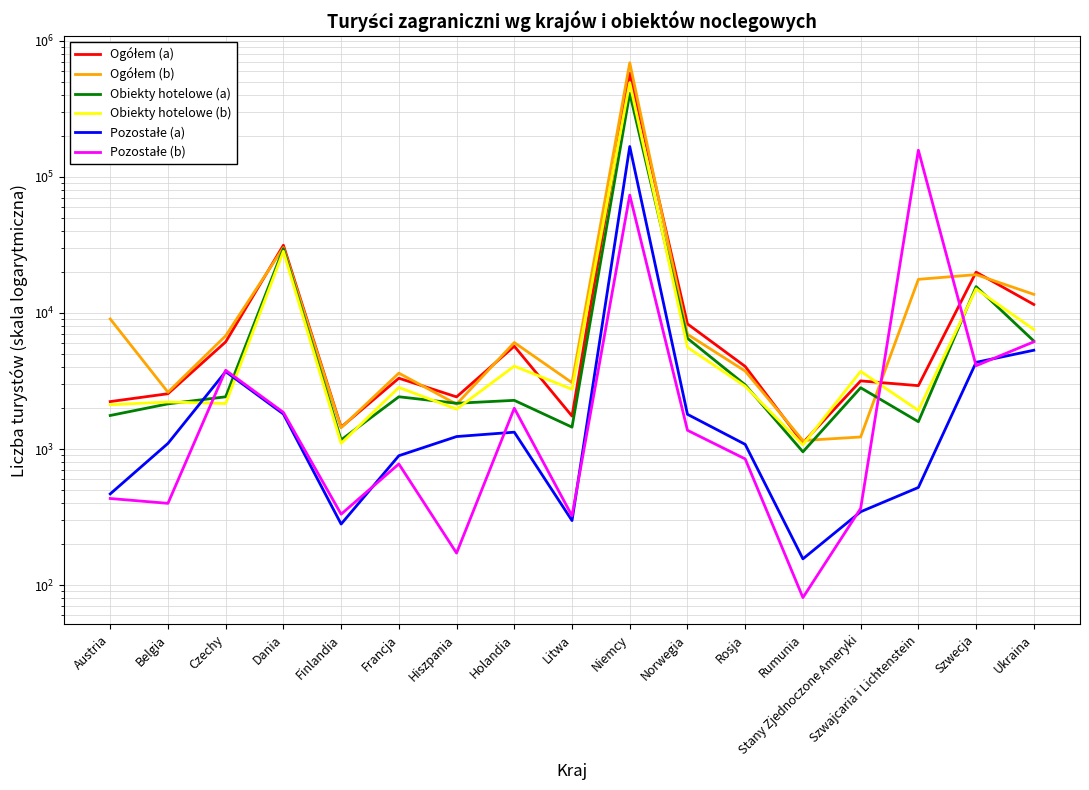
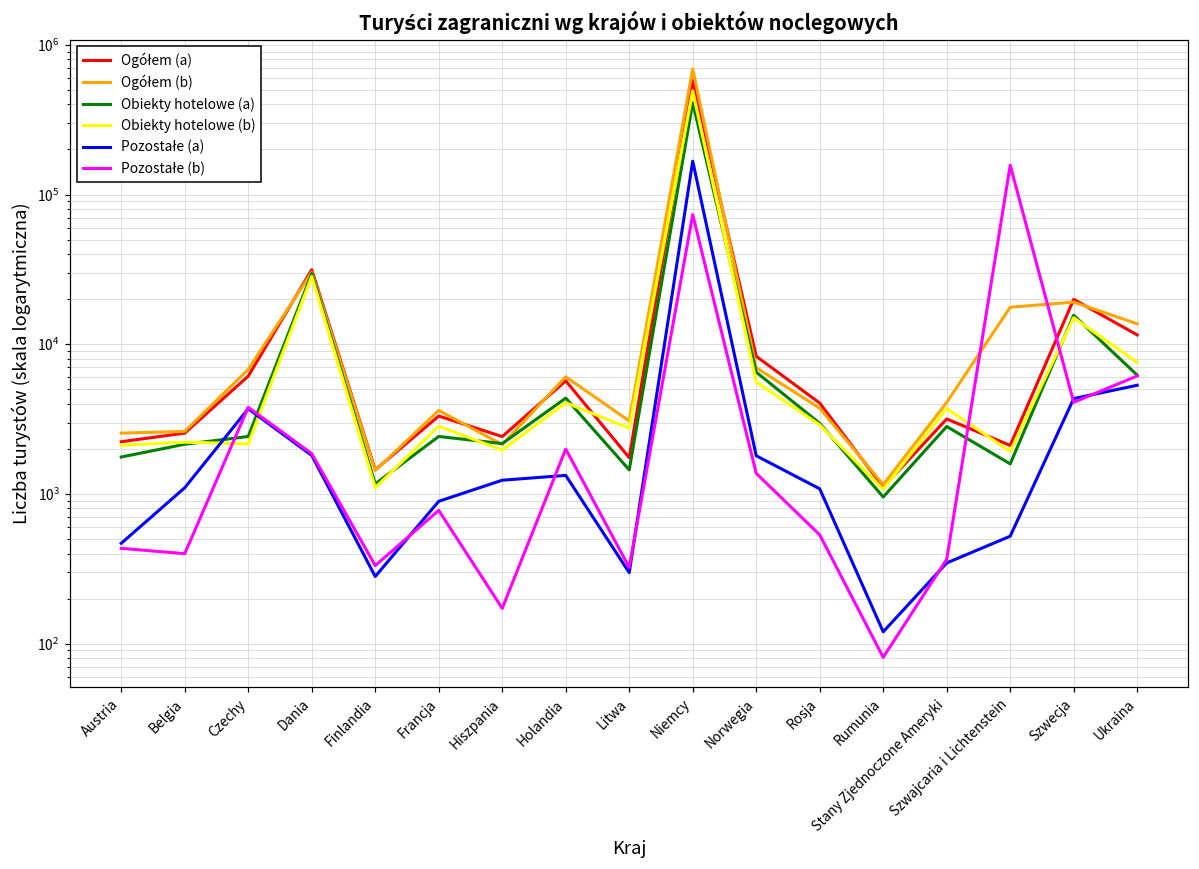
  {
    "Ogółem (a)": {
      "Austria": 2200,
      "Czechy": 6000,
      "Francja": 3300,
      "Hiszpania": 2400,
      "Holandia": 5700,
      "Litwa": 1700,
      "Niemcy": 580000,
      "Norwegia": 8000,
      "Rosja": 4000,
      "Stany Zjednoczone Ameryki": 3200,
-     "Szwajcaria i Lichtenstein": 2900,
+     "Szwajcaria i Lichtenstein": 2100,
      "Ukraina": 12000
    },
    "Ogółem (b)": {
-     "Austria": 9000,
+     "Austria": 2500,
      "Czechy": 7000,
      "Francja": 3600,
      "Holandia": 6000,
      "Litwa": 3100,
      "Niemcy": 700000,
      "Norwegia": 7000,
      "Rosja": 3700,
-     "Stany Zjednoczone Ameryki": 1200,
+     "Stany Zjednoczone Ameryki": 4100,
      "Szwajcaria i Lichtenstein": 18000,
      "Ukraina": 14000
    },
    "Obiekty hotelowe (a)": {
      "Austria": 1800,
      "Czechy": 2400,
      "Finlandia": 1200,
      "Francja": 2400,
-     "Holandia": 2300,
+     "Holandia": 4400,
      "Litwa": 1400,
      "Niemcy": 410000,
      "Norwegia": 7000,
      "Rumunia": 1000,
      "Stany Zjednoczone Ameryki": 2800,
      "Szwajcaria i Lichtenstein": 1600
    },
    "Obiekty hotelowe (b)": {
      "Austria": 2100,
      "Czechy": 2200,
      "Dania": 28000,
      "Finlandia": 1100,
      "Francja": 2800,
      "Hiszpania": 2000,
      "Holandia": 4100,
      "Litwa": 2800,
      "Niemcy": 490000,
      "Norwegia": 5600,
      "Stany Zjednoczone Ameryki": 3700,
      "Szwajcaria i Lichtenstein": 1900,
      "Ukraina": 8000
    },
    "Pozostałe (a)": {
      "Austria": 470,
      "Belgia": 1100,
      "Finlandia": 280,
      "Francja": 900,
      "Hiszpania": 1200,
      "Holandia": 1300,
      "Litwa": 300,
      "Niemcy": 170000,
      "Norwegia": 1800,
      "Rosja": 1100,
-     "Rumunia": 160,
+     "Rumunia": 120,
      "Stany Zjednoczone Ameryki": 350,
      "Szwajcaria i Lichtenstein": 520,
      "Szwecja": 4300,
      "Ukraina": 5300
    },
    "Pozostałe (b)": {
      "Austria": 430,
      "Belgia": 400,
      "Finlandia": 330,
      "Francja": 800,
      "Hiszpania": 170,
      "Holandia": 2000,
      "Litwa": 320,
      "Niemcy": 70000,
      "Norwegia": 1400,
-     "Rosja": 800,
+     "Rosja": 530,
      "Rumunia": 80,
      "Stany Zjednoczone Ameryki": 370,
      "Szwajcaria i Lichtenstein": 160000,
      "Szwecja": 4100
    }
  }
